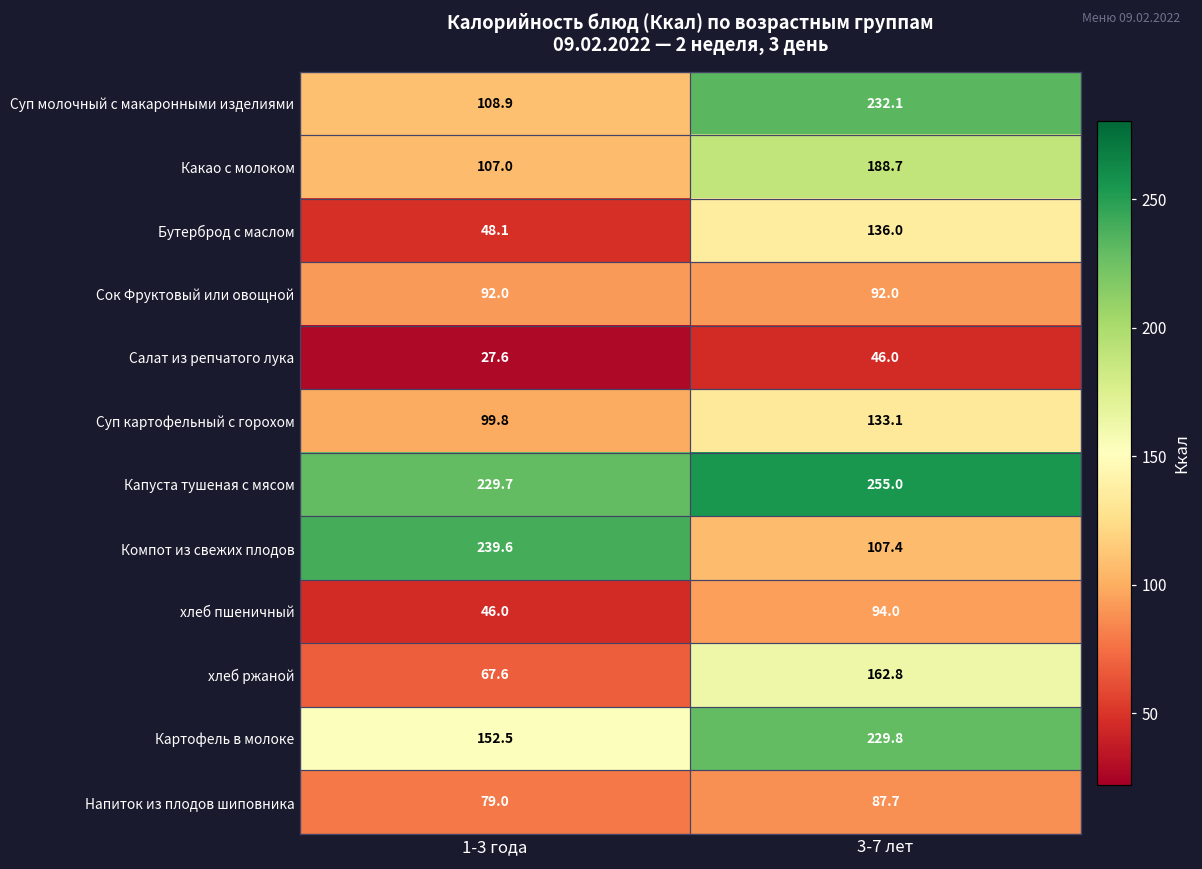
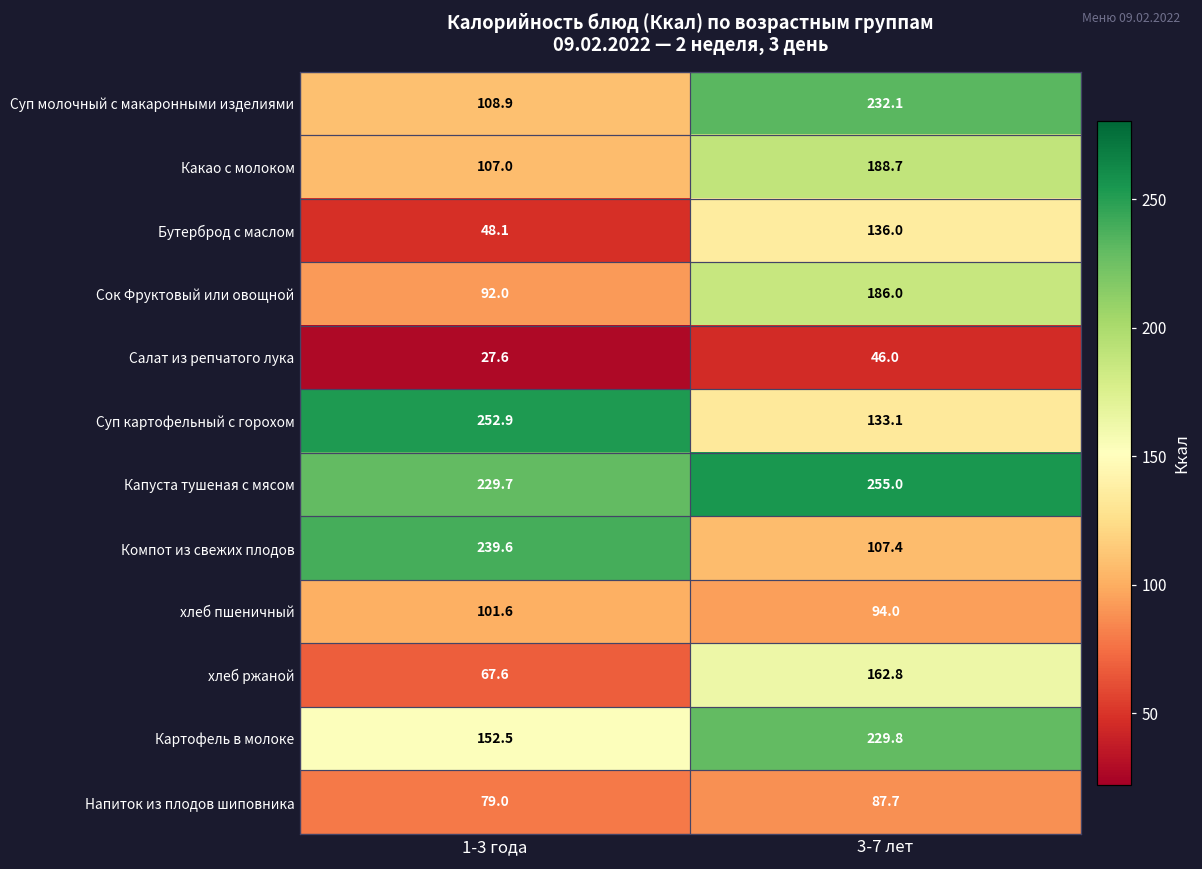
  {
    "Суп молочный с макаронными изделиями": {
      "1-3 года": 108.9,
      "3-7 лет": 232.1
    },
    "Какао с молоком": {
      "1-3 года": 107.0,
      "3-7 лет": 188.7
    },
    "Бутерброд с маслом": {
      "1-3 года": 48.1,
      "3-7 лет": 136.0
    },
    "Сок Фруктовый или овощной": {
      "1-3 года": 92.0,
-     "3-7 лет": 92.0
+     "3-7 лет": 186.0
    },
    "Салат из репчатого лука": {
      "1-3 года": 27.6,
      "3-7 лет": 46.0
    },
    "Суп картофельный с горохом": {
-     "1-3 года": 99.8,
+     "1-3 года": 252.9,
      "3-7 лет": 133.1
    },
    "Капуста тушеная с мясом": {
      "1-3 года": 229.7,
      "3-7 лет": 255.0
    },
    "Компот из свежих плодов": {
      "1-3 года": 239.6,
      "3-7 лет": 107.4
    },
    "хлеб пшеничный": {
-     "1-3 года": 46.0,
+     "1-3 года": 101.6,
      "3-7 лет": 94.0
    },
    "хлеб ржаной": {
      "1-3 года": 67.6,
      "3-7 лет": 162.8
    },
    "Картофель в молоке": {
      "1-3 года": 152.5,
      "3-7 лет": 229.8
    },
    "Напиток из плодов шиповника": {
      "1-3 года": 79.0,
      "3-7 лет": 87.7
    }
  }
